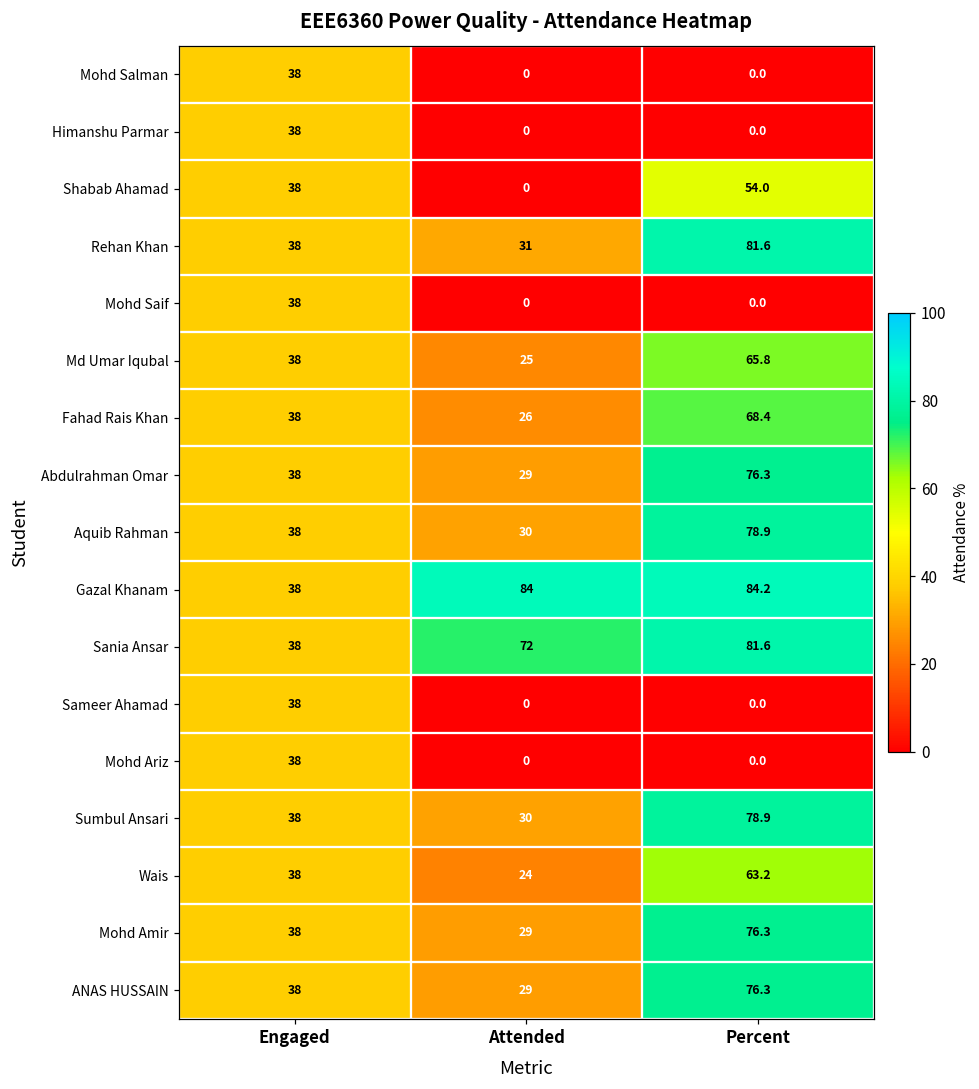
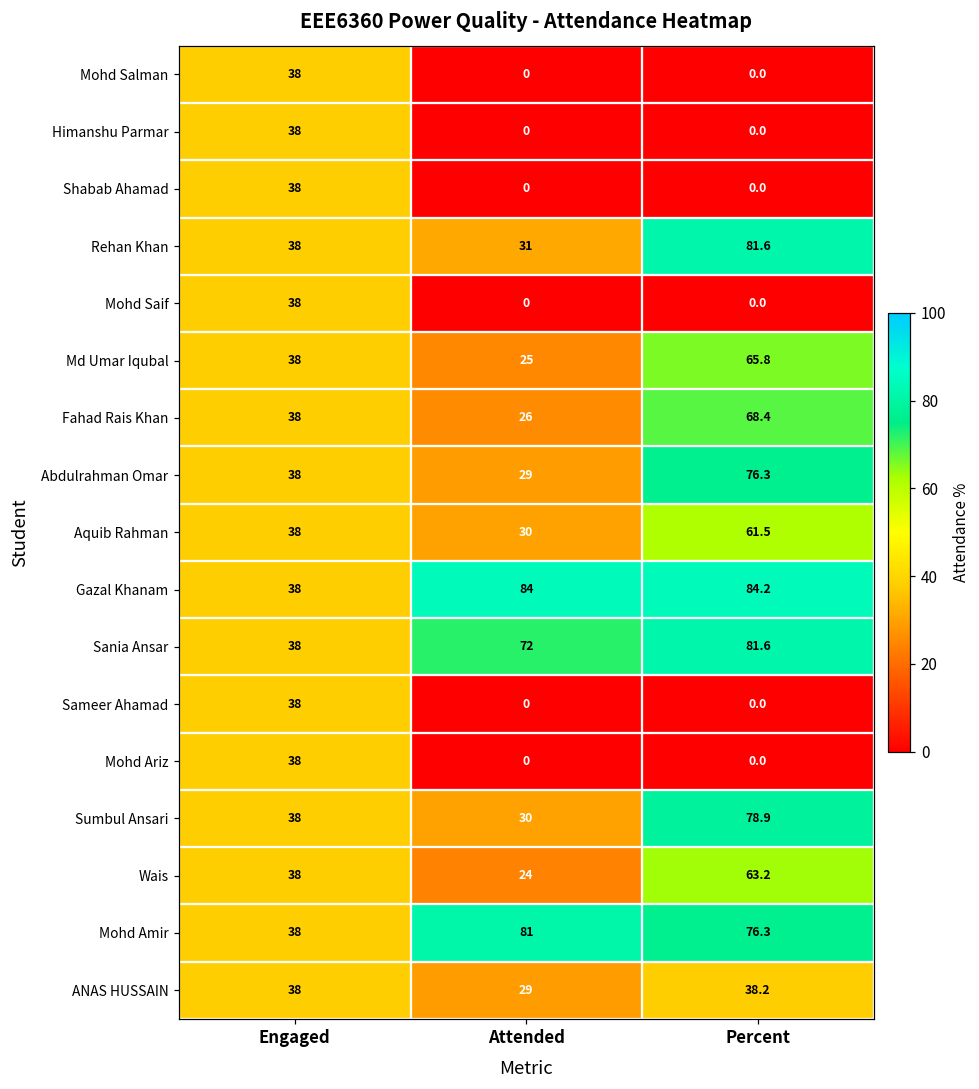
  {
    "Mohd Salman": {
      "Engaged": 38,
      "Attended": 0,
      "Percent": 0.0
    },
    "Himanshu Parmar": {
      "Engaged": 38,
      "Attended": 0,
      "Percent": 0.0
    },
    "Shabab Ahamad": {
      "Engaged": 38,
      "Attended": 0,
-     "Percent": 54.0
+     "Percent": 0.0
    },
    "Rehan Khan": {
      "Engaged": 38,
      "Attended": 31,
      "Percent": 81.6
    },
    "Mohd Saif": {
      "Engaged": 38,
      "Attended": 0,
      "Percent": 0.0
    },
    "Md Umar Iqubal": {
      "Engaged": 38,
      "Attended": 25,
      "Percent": 65.8
    },
    "Fahad Rais Khan": {
      "Engaged": 38,
      "Attended": 26,
      "Percent": 68.4
    },
    "Abdulrahman Omar": {
      "Engaged": 38,
      "Attended": 29,
      "Percent": 76.3
    },
    "Aquib Rahman": {
      "Engaged": 38,
      "Attended": 30,
-     "Percent": 78.9
+     "Percent": 61.5
    },
    "Gazal Khanam": {
      "Engaged": 38,
      "Attended": 84,
      "Percent": 84.2
    },
    "Sania Ansar": {
      "Engaged": 38,
      "Attended": 72,
      "Percent": 81.6
    },
    "Sameer Ahamad": {
      "Engaged": 38,
      "Attended": 0,
      "Percent": 0.0
    },
    "Mohd Ariz": {
      "Engaged": 38,
      "Attended": 0,
      "Percent": 0.0
    },
    "Sumbul Ansari": {
      "Engaged": 38,
      "Attended": 30,
      "Percent": 78.9
    },
    "Wais": {
      "Engaged": 38,
      "Attended": 24,
      "Percent": 63.2
    },
    "Mohd Amir": {
      "Engaged": 38,
-     "Attended": 29,
+     "Attended": 81,
      "Percent": 76.3
    },
    "ANAS HUSSAIN": {
      "Engaged": 38,
      "Attended": 29,
-     "Percent": 76.3
+     "Percent": 38.2
    }
  }
